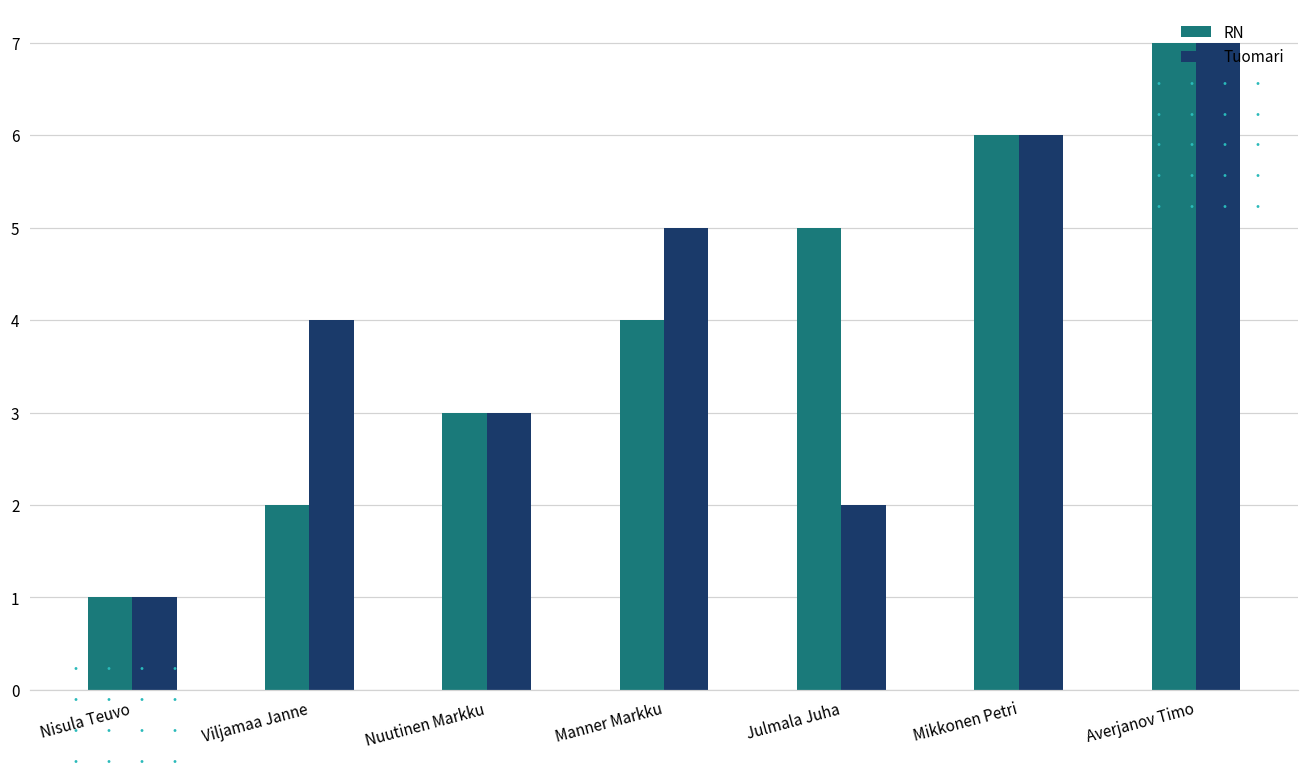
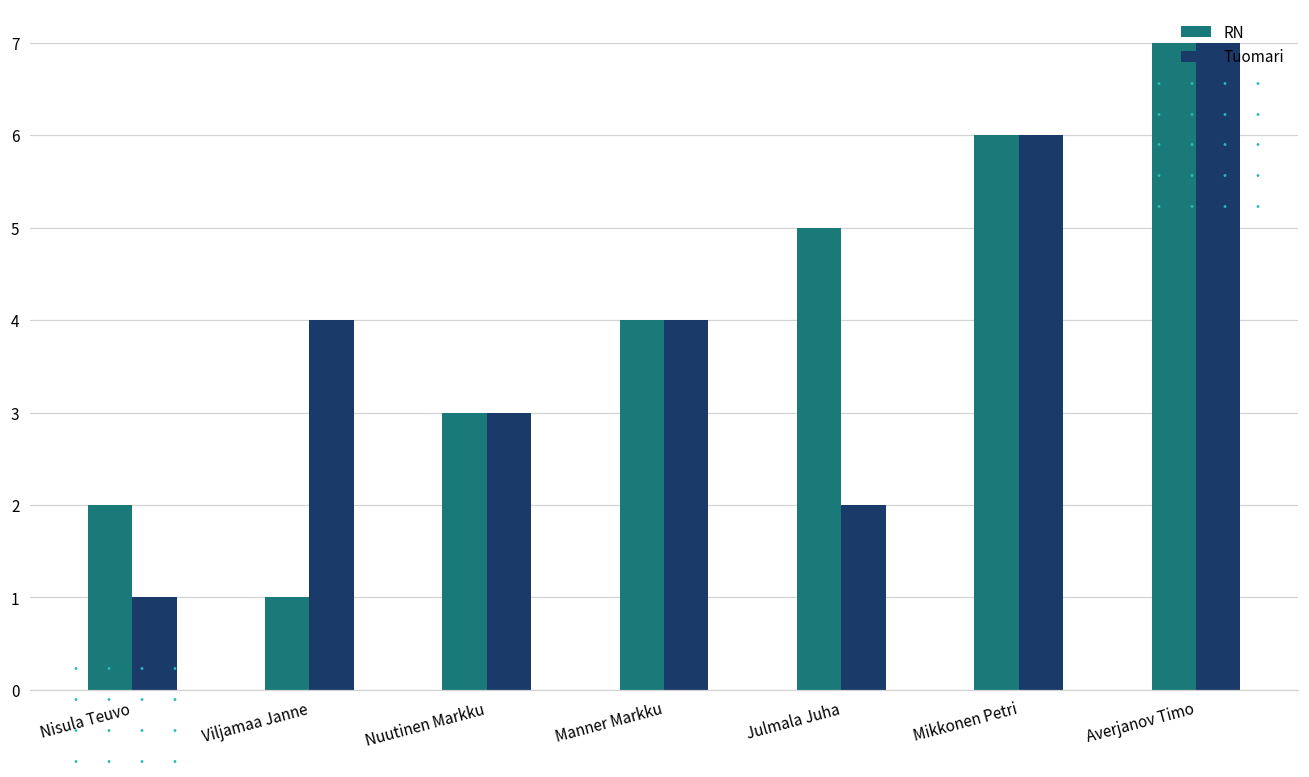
  {
    "RN": {
-     "Nisula Teuvo": 1,
-     "Viljamaa Janne": 2,
+     "Nisula Teuvo": 2,
+     "Viljamaa Janne": 1,
      "Nuutinen Markku": 3,
      "Manner Markku": 4,
      "Julmala Juha": 5,
      "Mikkonen Petri": 6,
      "Averjanov Timo": 7
    },
    "Tuomari": {
      "Nisula Teuvo": 1,
      "Viljamaa Janne": 4,
      "Nuutinen Markku": 3,
-     "Manner Markku": 5,
+     "Manner Markku": 4,
      "Julmala Juha": 2,
      "Mikkonen Petri": 6,
      "Averjanov Timo": 7
    }
  }
